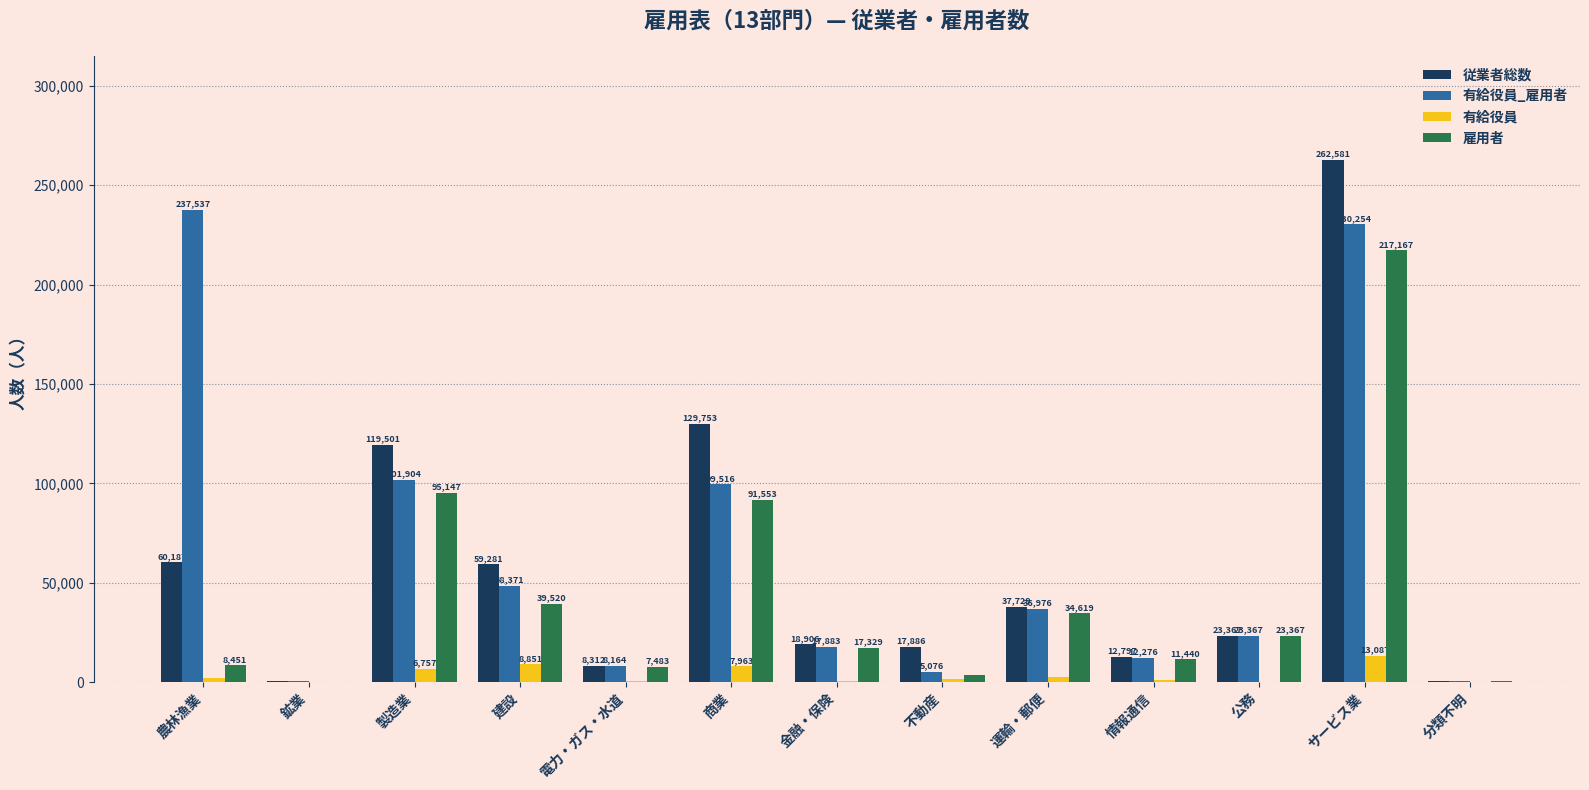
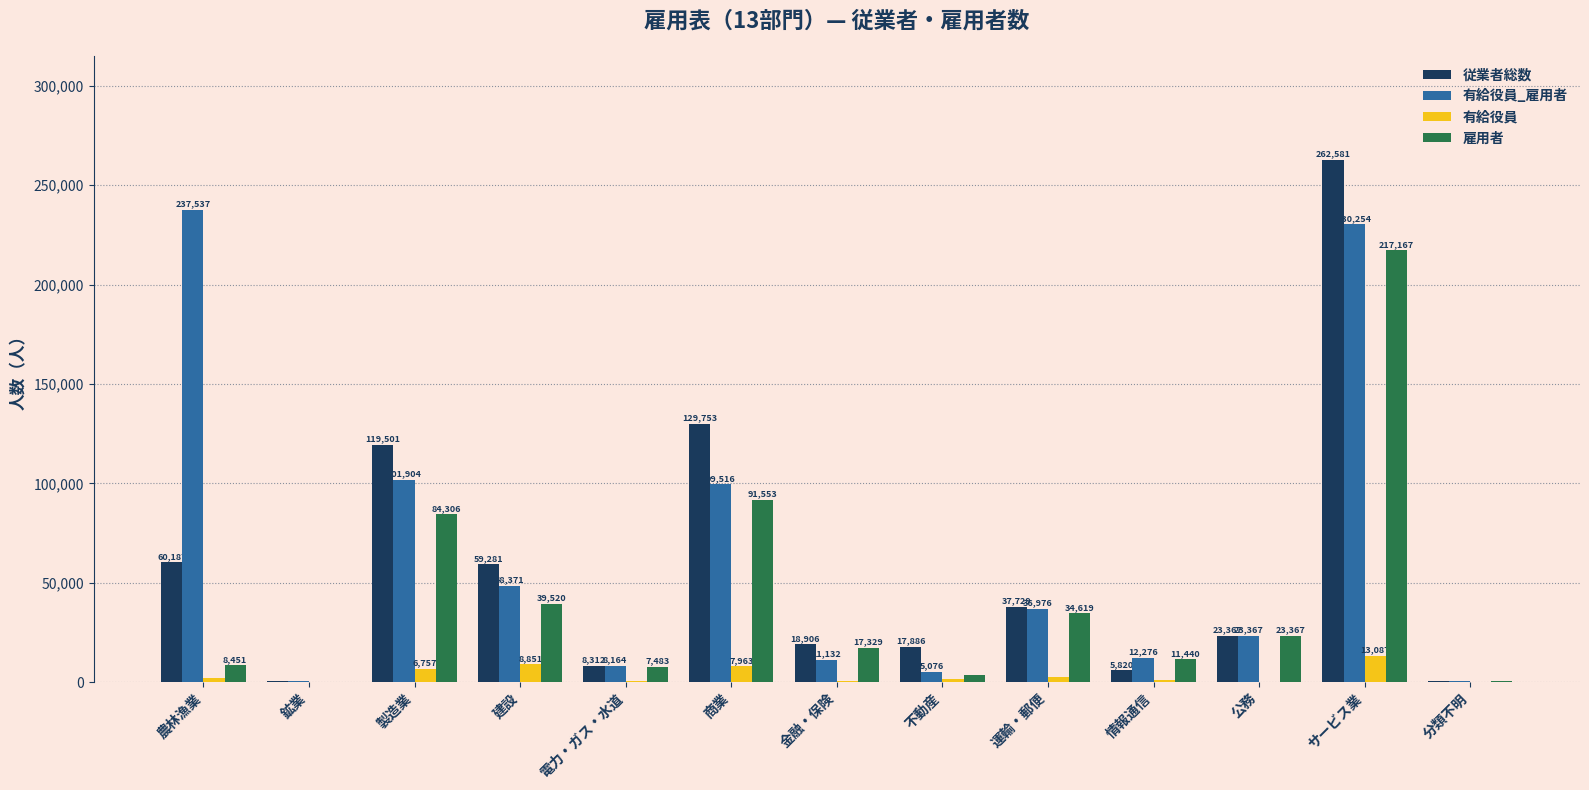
  {
    "従業者総数": {
      "農林漁業": "60,187",
      "製造業": "119,501",
      "建設": "59,281",
      "電力・ガス・水道": "8,312",
      "商業": "129,753",
      "不動産": "17,886",
-     "情報通信": "12,797",
+     "情報通信": "5,820",
      "サービス業": "262,581"
    },
    "有給役員_雇用者": {
      "農林漁業": "237,537",
      "製造業": "101,904",
      "建設": "48,371",
      "電力・ガス・水道": "8,164",
      "商業": "99,516",
-     "金融・保険": "17,883",
+     "金融・保険": "11,132",
      "不動産": "5,076",
      "サービス業": "230,254"
    },
    "有給役員": {
      "製造業": "6,757",
      "建設": "8,851",
      "商業": "7,963",
      "サービス業": "13,087"
    },
    "雇用者": {
      "農林漁業": "8,451",
-     "製造業": "95,147",
+     "製造業": "84,306",
      "建設": "39,520",
      "電力・ガス・水道": "7,483",
      "商業": "91,553",
      "金融・保険": "17,329",
      "運輸・郵便": "34,619",
      "情報通信": "11,440",
      "公務": "23,367",
      "サービス業": "217,167"
    }
  }
